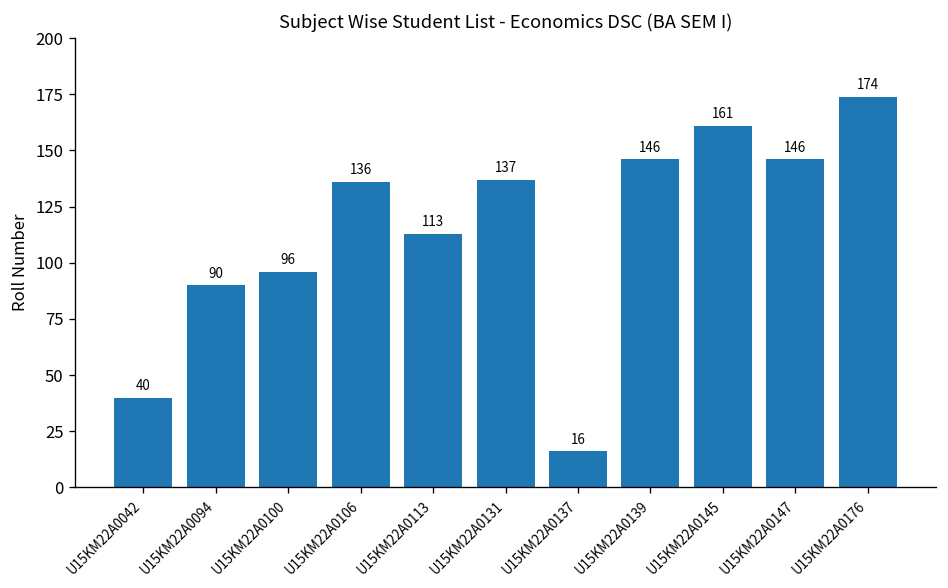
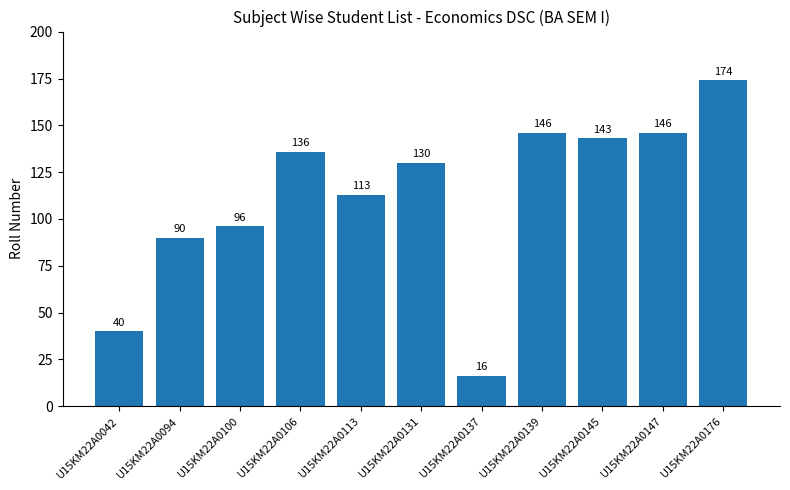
  {
    "U15KM22A0042": 40,
    "U15KM22A0094": 90,
    "U15KM22A0100": 96,
    "U15KM22A0106": 136,
    "U15KM22A0113": 113,
-   "U15KM22A0131": 137,
+   "U15KM22A0131": 130,
    "U15KM22A0137": 16,
    "U15KM22A0139": 146,
-   "U15KM22A0145": 161,
+   "U15KM22A0145": 143,
    "U15KM22A0147": 146,
    "U15KM22A0176": 174
  }
